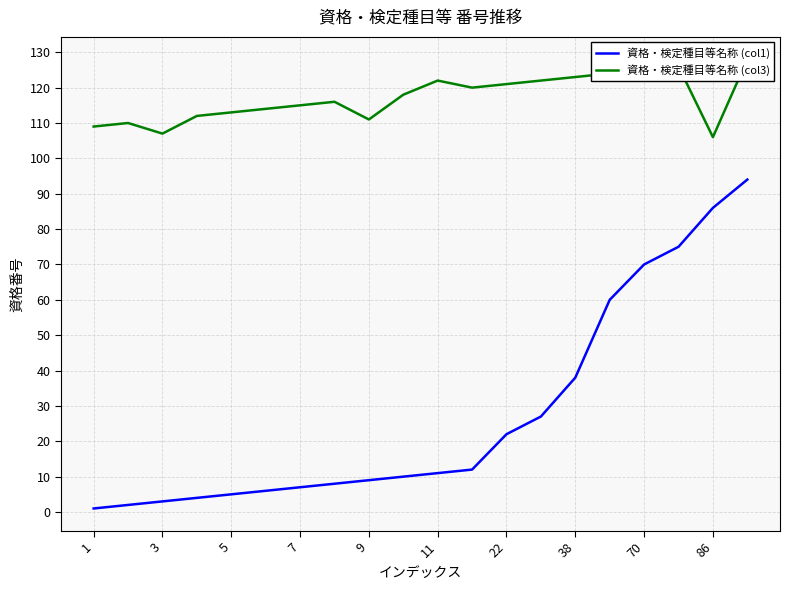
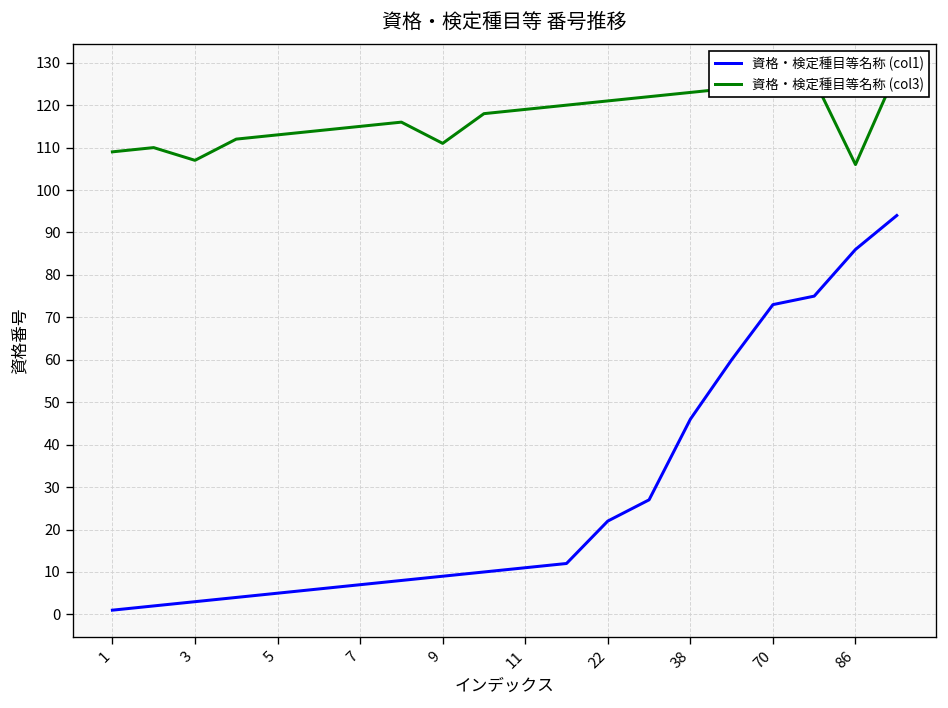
  {
    "資格・検定種目等名称 (col1)": {
      "1": 1,
      "3": 3,
      "5": 5,
      "7": 7,
      "9": 9,
      "11": 11,
      "22": 22,
-     "38": 38,
-     "70": 70,
+     "38": 46,
+     "70": 73,
      "86": 86
    },
    "資格・検定種目等名称 (col3)": {
      "1": 109,
      "3": 107,
      "5": 113,
      "7": 115,
      "9": 111,
-     "11": 122,
+     "11": 119,
      "22": 121,
      "38": 123,
      "86": 106
    }
  }
